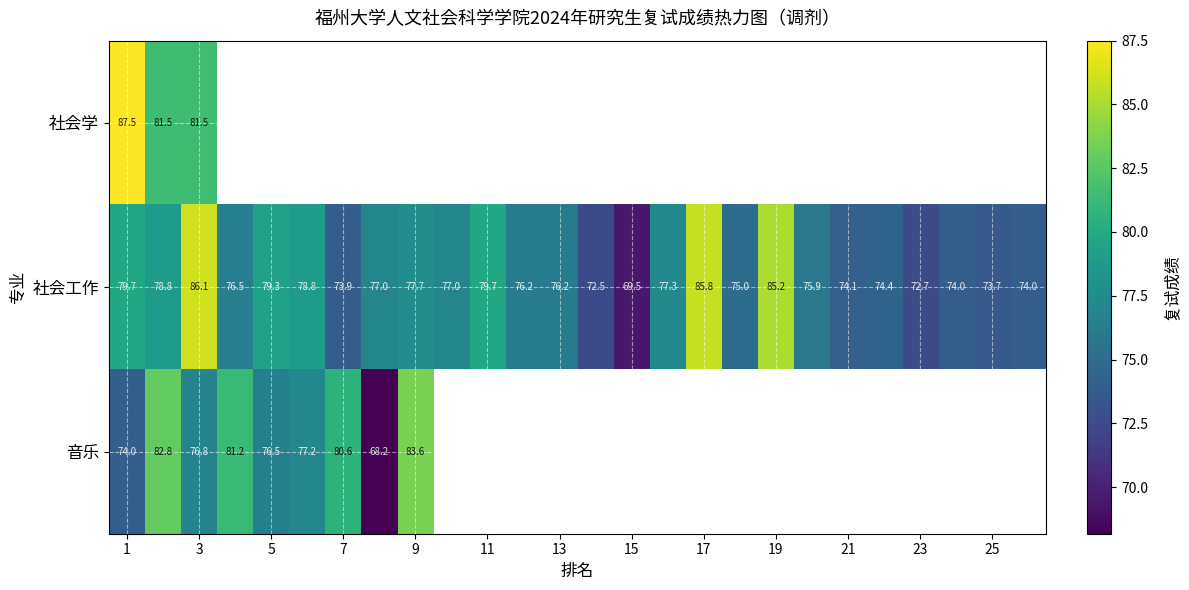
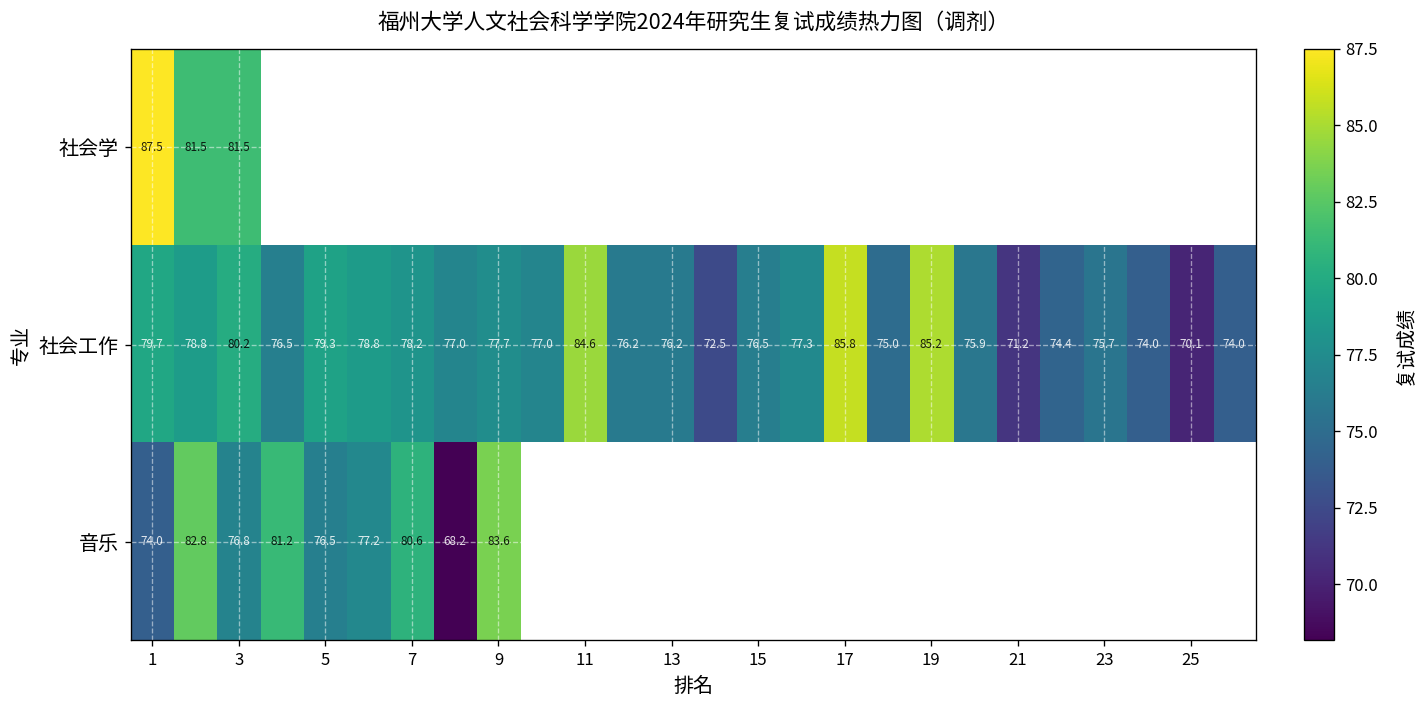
  {
    "社会学": {
      "1": 87.5,
      "3": 81.5
    },
    "社会工作": {
      "1": 79.7,
-     "3": 86.1,
+     "3": 80.2,
      "5": 79.3,
-     "7": 73.9,
+     "7": 78.2,
      "9": 77.7,
-     "11": 79.7,
+     "11": 84.6,
      "13": 76.2,
-     "15": 69.5,
+     "15": 76.5,
      "17": 85.8,
      "19": 85.2,
-     "21": 74.1,
-     "23": 72.7,
-     "25": 73.7
+     "21": 71.2,
+     "23": 75.7,
+     "25": 70.1
    },
    "音乐": {
      "1": 74.0,
      "3": 76.8,
      "5": 76.5,
      "7": 80.6,
      "9": 83.6
    }
  }
